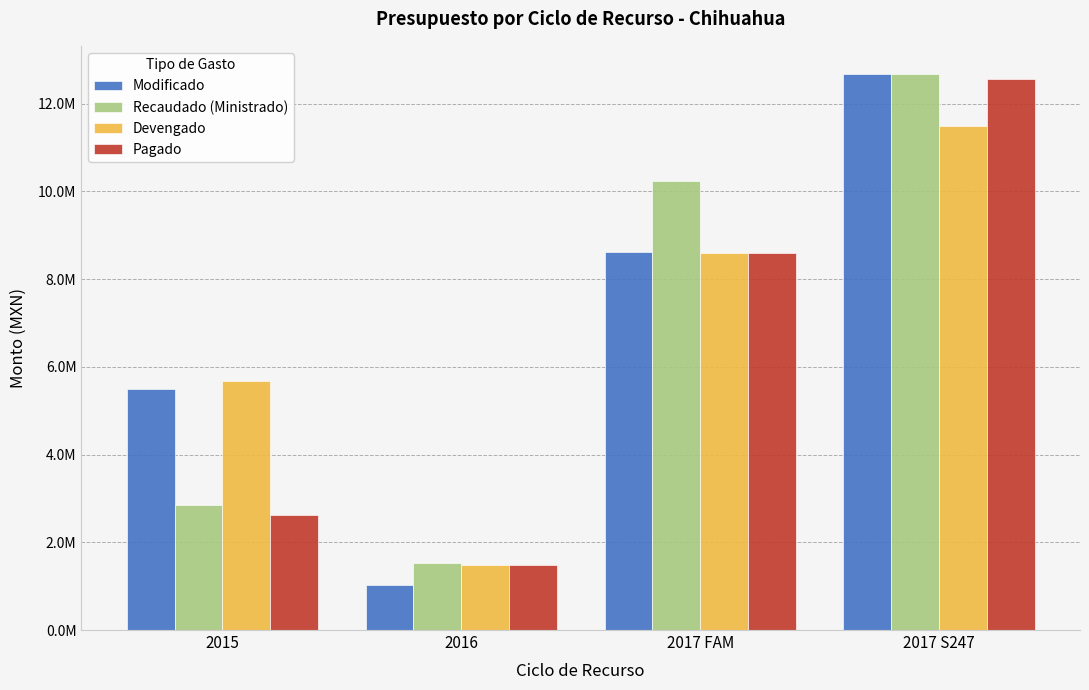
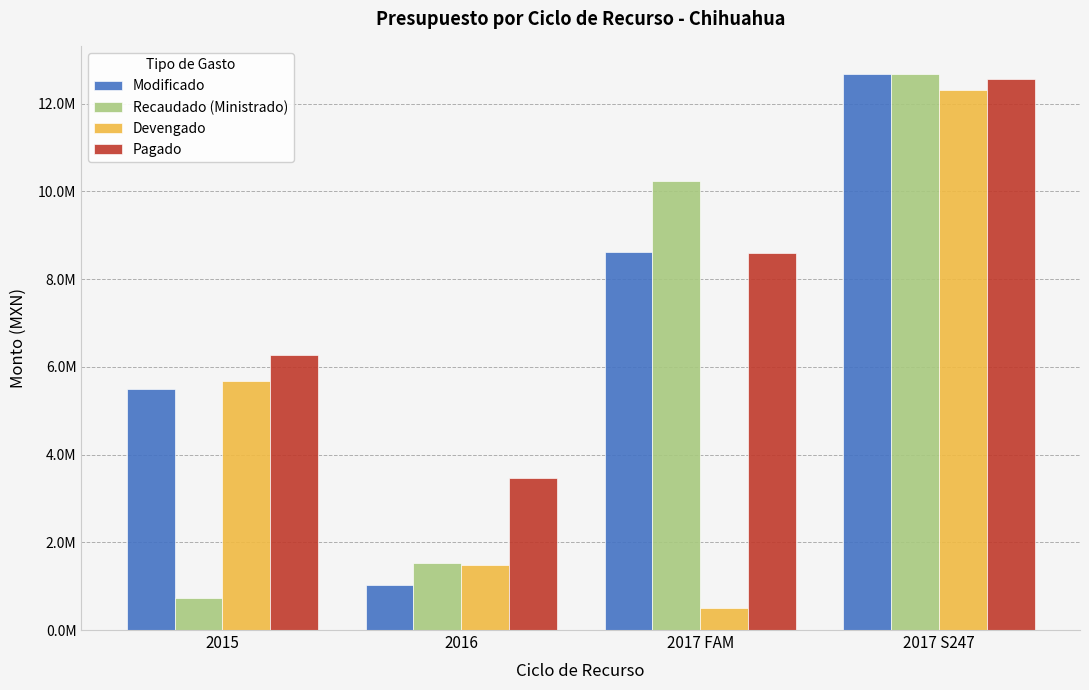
  {
    "Modificado": {
      "2015": 5500000,
      "2016": 1000000,
      "2017 FAM": 8600000,
      "2017 S247": 12700000
    },
    "Recaudado (Ministrado)": {
-     "2015": 2900000,
+     "2015": 700000,
      "2016": 1500000,
      "2017 FAM": 10200000,
      "2017 S247": 12700000
    },
    "Devengado": {
      "2015": 5700000,
      "2016": 1500000,
-     "2017 FAM": 8600000,
-     "2017 S247": 11500000
+     "2017 FAM": 500000,
+     "2017 S247": 12300000
    },
    "Pagado": {
-     "2015": 2600000,
-     "2016": 1500000,
+     "2015": 6300000,
+     "2016": 3500000,
      "2017 FAM": 8600000,
      "2017 S247": 12500000
    }
  }
